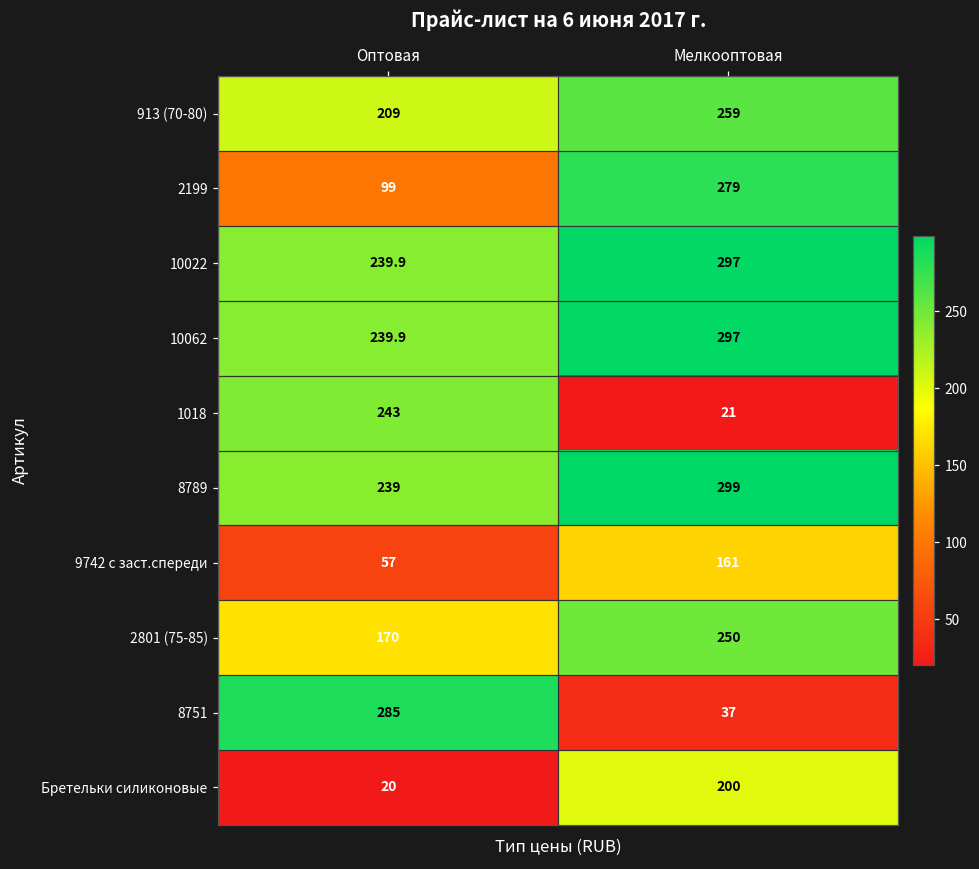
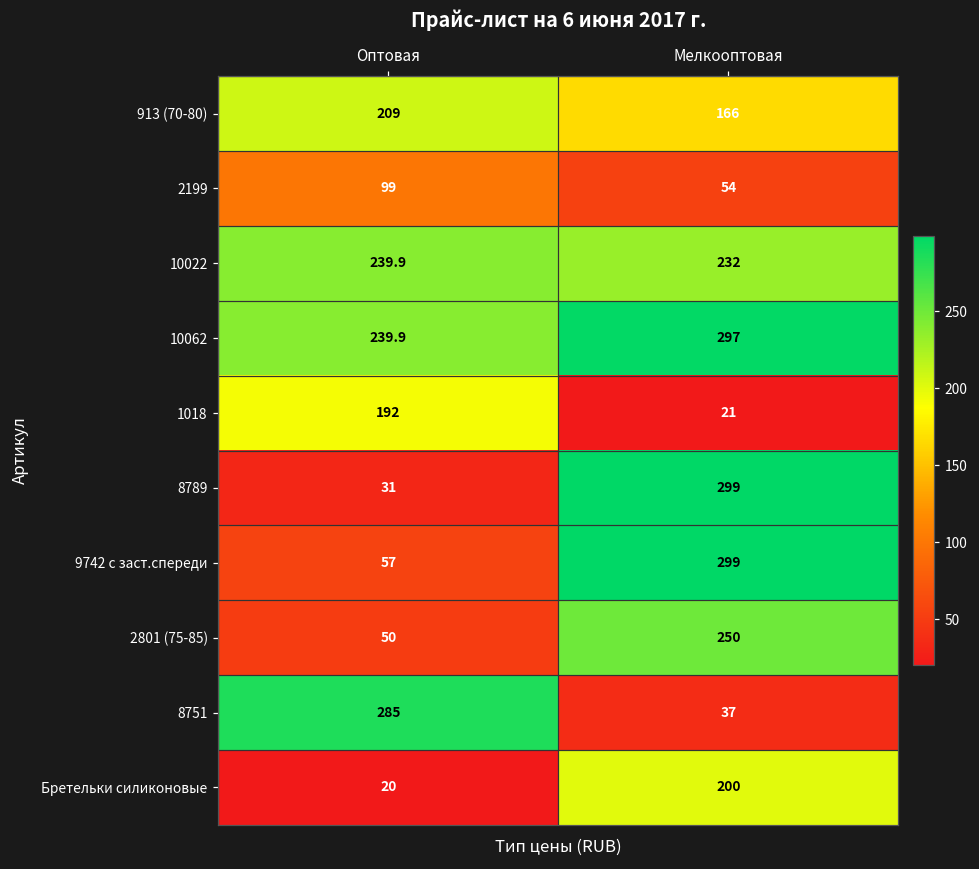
  {
    "913 (70-80)": {
      "Оптовая": 209,
-     "Мелкооптовая": 259
+     "Мелкооптовая": 166
    },
    "2199": {
      "Оптовая": 99,
-     "Мелкооптовая": 279
+     "Мелкооптовая": 54
    },
    "10022": {
      "Оптовая": 239.9,
-     "Мелкооптовая": 297
+     "Мелкооптовая": 232
    },
    "10062": {
      "Оптовая": 239.9,
      "Мелкооптовая": 297
    },
    "1018": {
-     "Оптовая": 243,
+     "Оптовая": 192,
      "Мелкооптовая": 21
    },
    "8789": {
-     "Оптовая": 239,
+     "Оптовая": 31,
      "Мелкооптовая": 299
    },
    "9742 с заст.спереди": {
      "Оптовая": 57,
-     "Мелкооптовая": 161
+     "Мелкооптовая": 299
    },
    "2801 (75-85)": {
-     "Оптовая": 170,
+     "Оптовая": 50,
      "Мелкооптовая": 250
    },
    "8751": {
      "Оптовая": 285,
      "Мелкооптовая": 37
    },
    "Бретельки силиконовые": {
      "Оптовая": 20,
      "Мелкооптовая": 200
    }
  }
